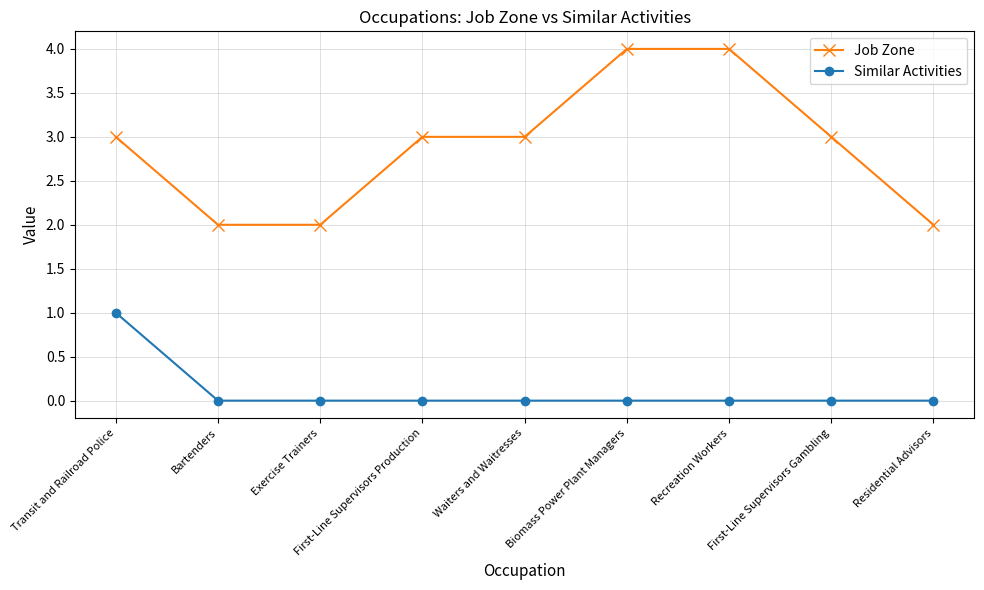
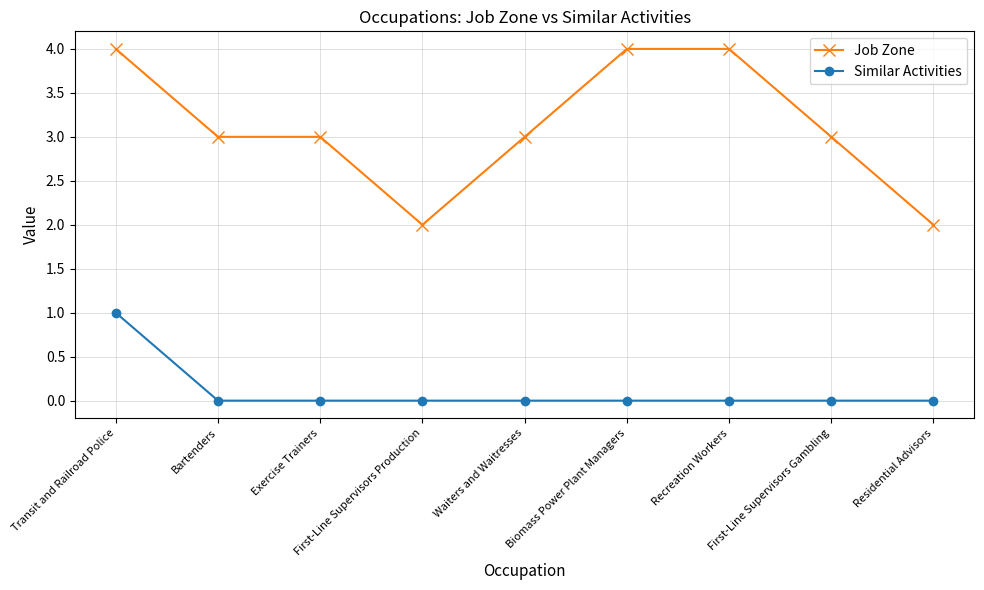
  {
    "Job Zone": {
-     "Transit and Railroad Police": 3,
-     "Bartenders": 2,
-     "Exercise Trainers": 2,
-     "First-Line Supervisors Production": 3,
+     "Transit and Railroad Police": 4,
+     "Bartenders": 3,
+     "Exercise Trainers": 3,
+     "First-Line Supervisors Production": 2,
      "Waiters and Waitresses": 3,
      "Biomass Power Plant Managers": 4,
      "Recreation Workers": 4,
      "First-Line Supervisors Gambling": 3,
      "Residential Advisors": 2
    },
    "Similar Activities": {
      "Transit and Railroad Police": 1,
      "Bartenders": 0,
      "Exercise Trainers": 0,
      "First-Line Supervisors Production": 0,
      "Waiters and Waitresses": 0,
      "Biomass Power Plant Managers": 0,
      "Recreation Workers": 0,
      "First-Line Supervisors Gambling": 0,
      "Residential Advisors": 0
    }
  }
